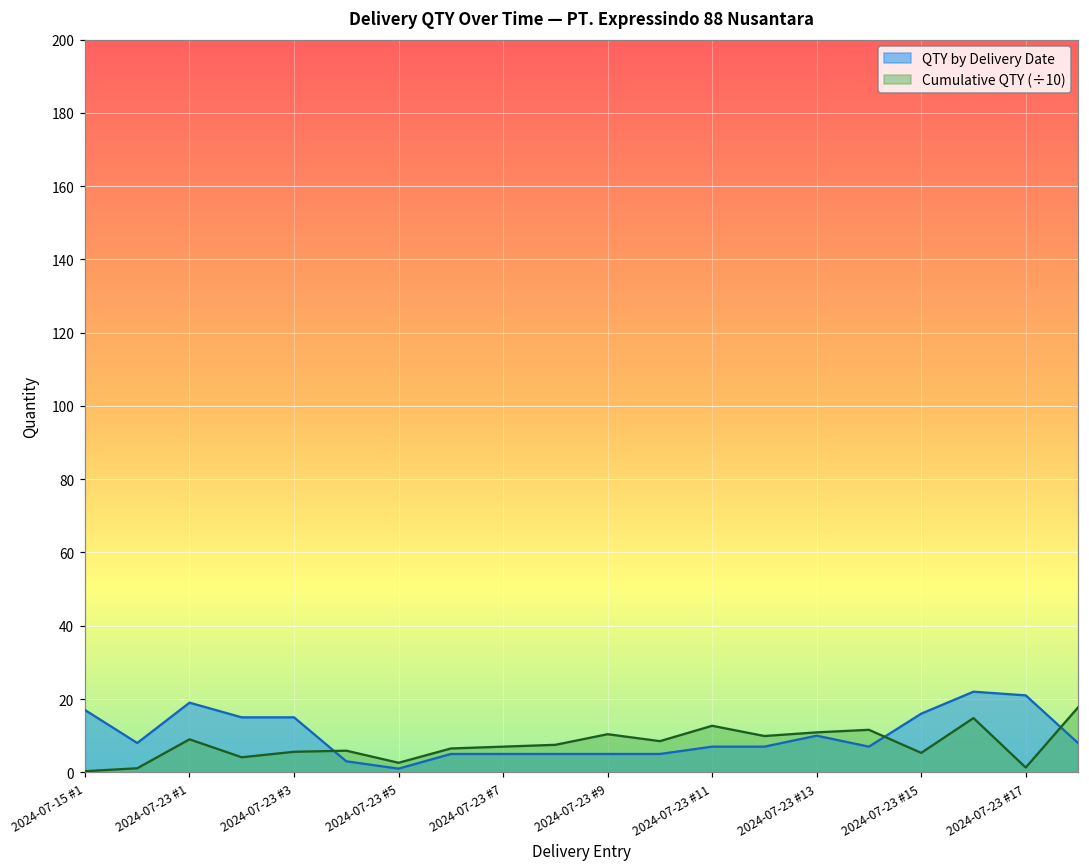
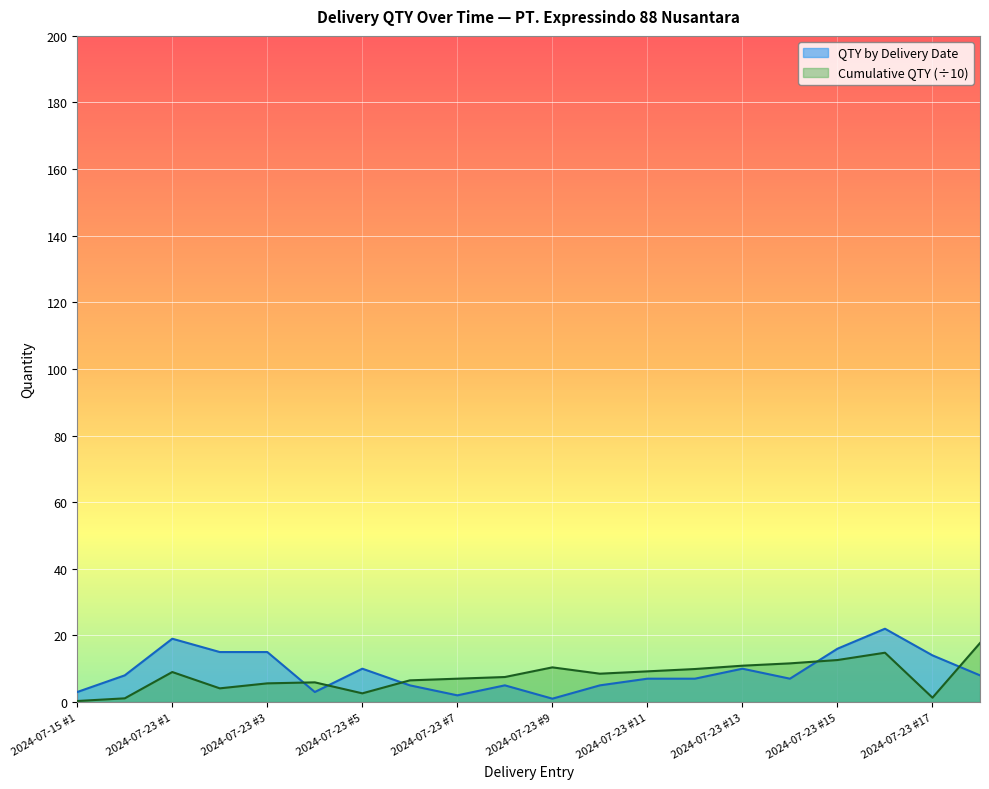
  {
    "QTY by Delivery Date": {
-     "2024-07-15 #1": 17,
+     "2024-07-15 #1": 3,
      "2024-07-23 #1": 19,
      "2024-07-23 #3": 15,
-     "2024-07-23 #5": 1,
-     "2024-07-23 #7": 5,
-     "2024-07-23 #9": 5,
+     "2024-07-23 #5": 10,
+     "2024-07-23 #7": 2,
+     "2024-07-23 #9": 1,
      "2024-07-23 #11": 7,
      "2024-07-23 #13": 10,
      "2024-07-23 #15": 16,
-     "2024-07-23 #17": 21
+     "2024-07-23 #17": 14
    },
    "Cumulative QTY (÷10)": {
      "2024-07-15 #1": 0,
      "2024-07-23 #1": 9,
      "2024-07-23 #3": 6,
      "2024-07-23 #5": 3,
      "2024-07-23 #7": 7,
      "2024-07-23 #9": 10,
-     "2024-07-23 #11": 13,
+     "2024-07-23 #11": 9,
      "2024-07-23 #13": 11,
-     "2024-07-23 #15": 5,
+     "2024-07-23 #15": 13,
      "2024-07-23 #17": 1
    }
  }
